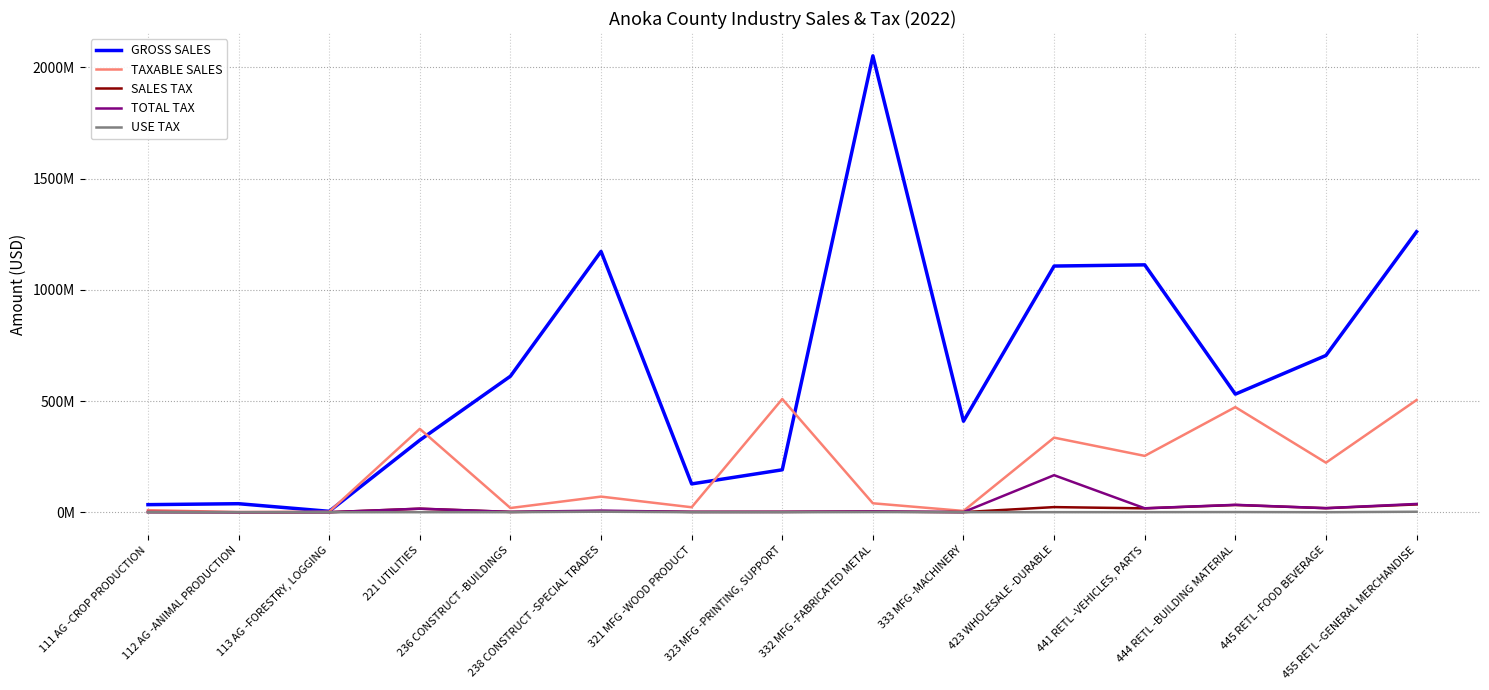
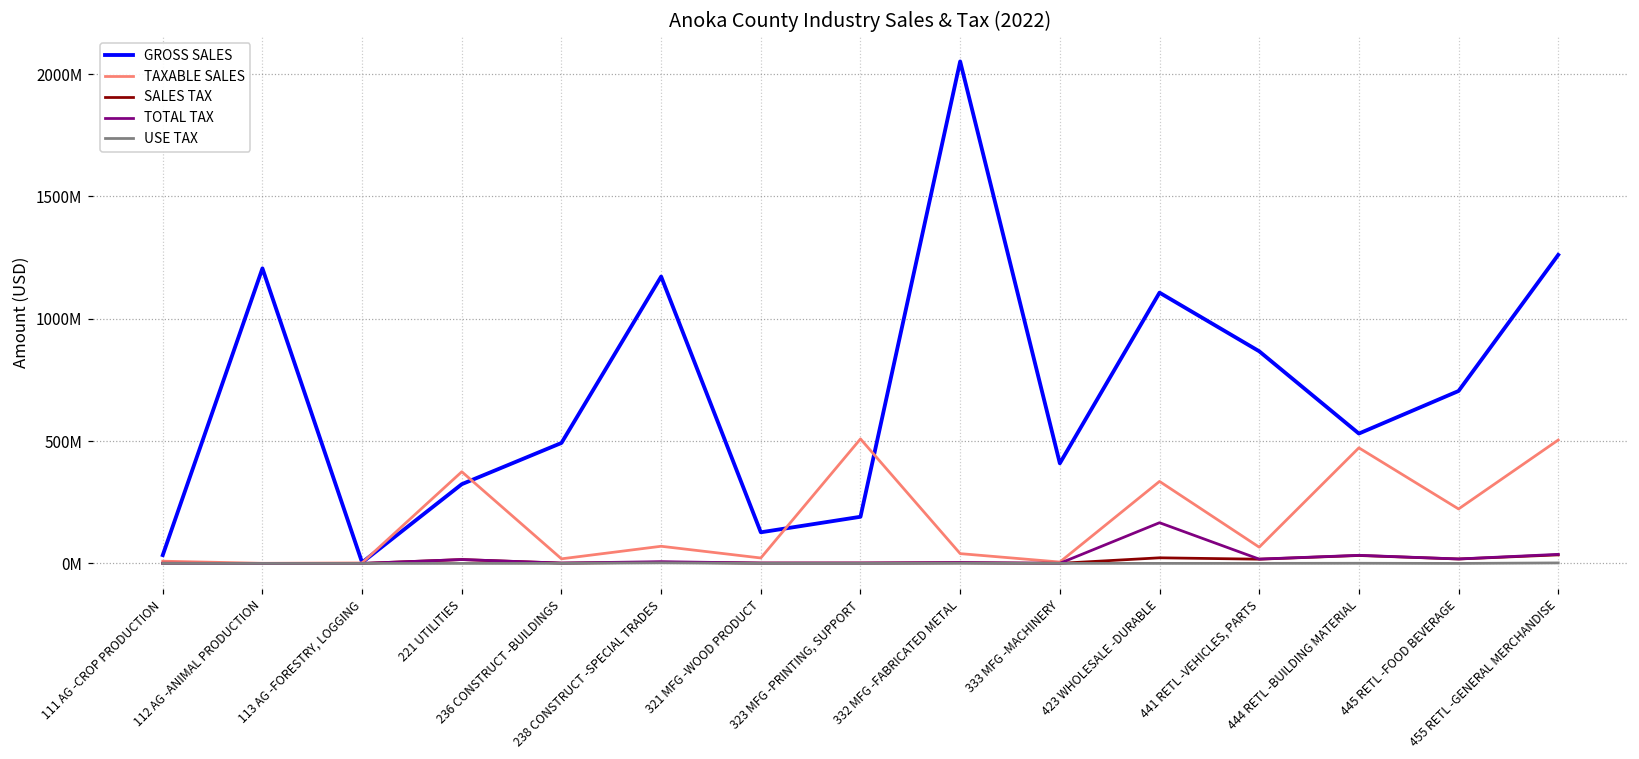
  {
    "GROSS SALES": {
      "111 AG -CROP PRODUCTION": 30000000,
-     "112 AG -ANIMAL PRODUCTION": 40000000,
+     "112 AG -ANIMAL PRODUCTION": 1210000000,
      "221 UTILITIES": 320000000,
-     "236 CONSTRUCT -BUILDINGS": 610000000,
+     "236 CONSTRUCT -BUILDINGS": 490000000,
      "238 CONSTRUCT -SPECIAL TRADES": 1170000000,
      "321 MFG -WOOD PRODUCT": 130000000,
      "323 MFG -PRINTING, SUPPORT": 190000000,
      "332 MFG -FABRICATED METAL": 2050000000,
      "333 MFG -MACHINERY": 410000000,
      "423 WHOLESALE -DURABLE": 1110000000,
-     "441 RETL -VEHICLES, PARTS": 1110000000,
+     "441 RETL -VEHICLES, PARTS": 870000000,
      "444 RETL -BUILDING MATERIAL": 530000000,
      "445 RETL -FOOD BEVERAGE": 700000000,
      "455 RETL -GENERAL MERCHANDISE": 1260000000
    },
    "TAXABLE SALES": {
      "221 UTILITIES": 370000000,
      "236 CONSTRUCT -BUILDINGS": 20000000,
      "238 CONSTRUCT -SPECIAL TRADES": 70000000,
      "321 MFG -WOOD PRODUCT": 20000000,
      "323 MFG -PRINTING, SUPPORT": 510000000,
      "332 MFG -FABRICATED METAL": 40000000,
      "423 WHOLESALE -DURABLE": 340000000,
-     "441 RETL -VEHICLES, PARTS": 250000000,
+     "441 RETL -VEHICLES, PARTS": 70000000,
      "444 RETL -BUILDING MATERIAL": 470000000,
      "445 RETL -FOOD BEVERAGE": 220000000,
      "455 RETL -GENERAL MERCHANDISE": 500000000
    },
    "SALES TAX": {
      "423 WHOLESALE -DURABLE": 20000000
    },
    "TOTAL TAX": {
      "423 WHOLESALE -DURABLE": 170000000
    },
    "USE TAX": {
      "221 UTILITIES": 0,
      "423 WHOLESALE -DURABLE": 0,
      "441 RETL -VEHICLES, PARTS": 0,
      "444 RETL -BUILDING MATERIAL": 0,
      "445 RETL -FOOD BEVERAGE": 0,
      "455 RETL -GENERAL MERCHANDISE": 0
    }
  }
